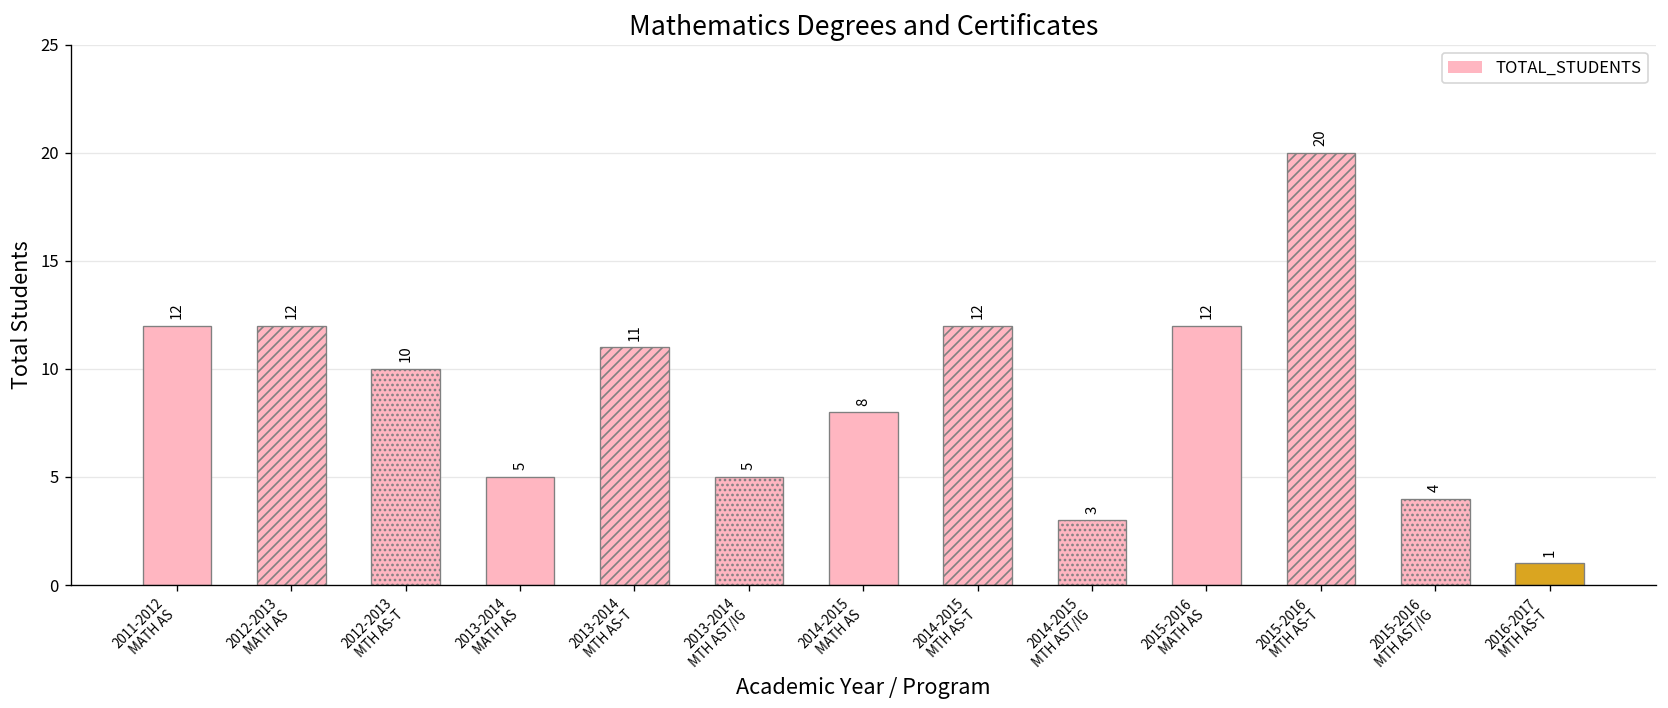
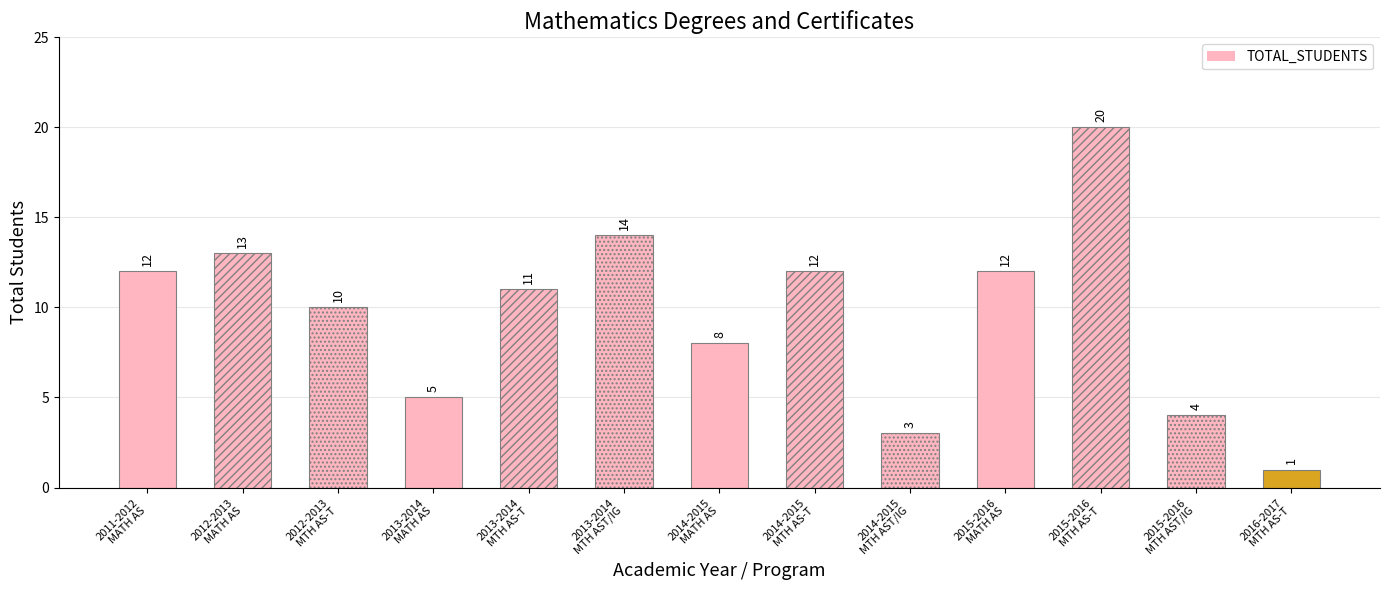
  {
    "2011-2012 MATH AS": 12,
-   "2012-2013 MATH AS": 12,
+   "2012-2013 MATH AS": 13,
    "2012-2013 MTH AS-T": 10,
    "2013-2014 MATH AS": 5,
    "2013-2014 MTH AS-T": 11,
-   "2013-2014 MTH AST/IG": 5,
+   "2013-2014 MTH AST/IG": 14,
    "2014-2015 MATH AS": 8,
    "2014-2015 MTH AS-T": 12,
    "2014-2015 MTH AST/IG": 3,
    "2015-2016 MATH AS": 12,
    "2015-2016 MTH AS-T": 20,
    "2015-2016 MTH AST/IG": 4,
    "2016-2017 MTH AS-T": 1
  }
